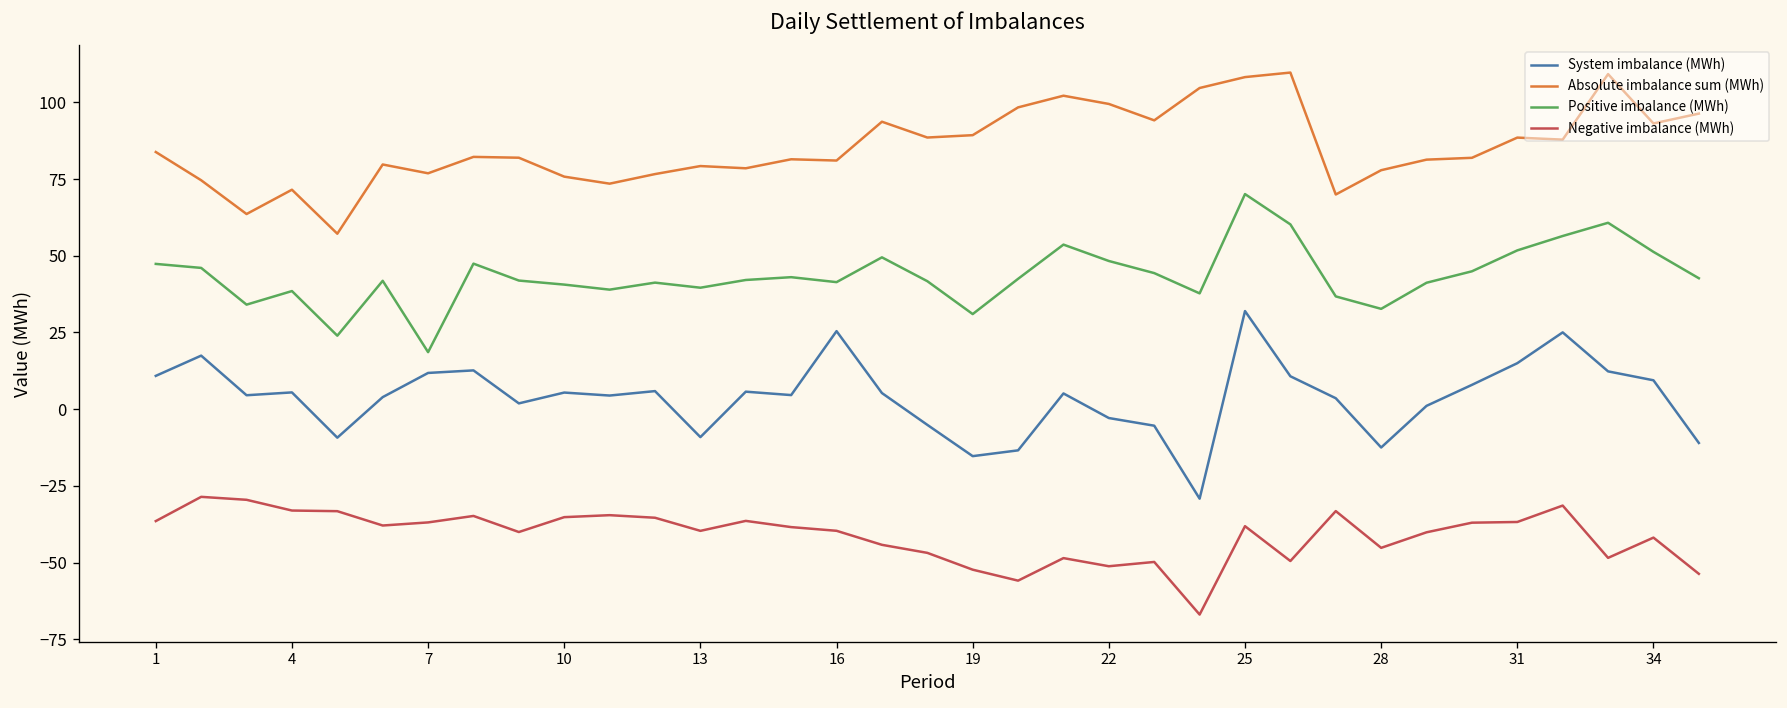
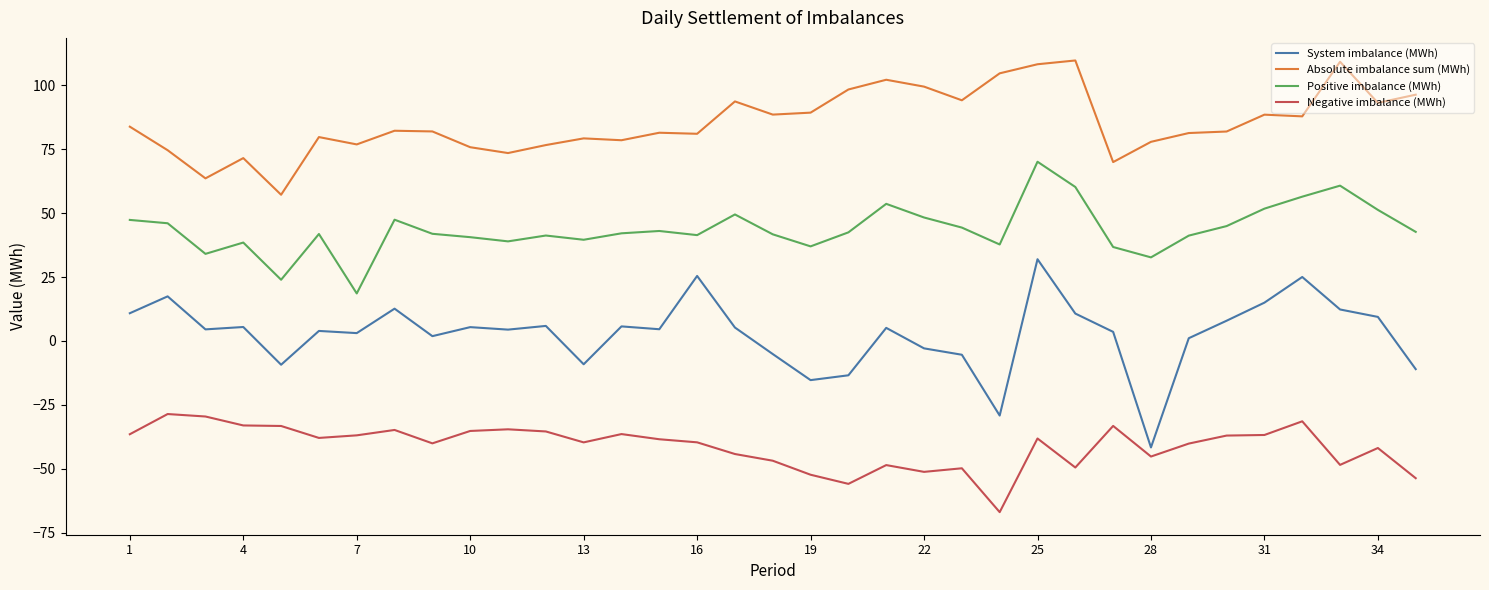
  {
    "System imbalance (MWh)": {
      "1": 11,
      "4": 5,
-     "7": 12,
+     "7": 3,
      "10": 5,
      "13": -9,
      "16": 25,
      "19": -15,
      "22": -3,
      "25": 32,
-     "28": -12,
+     "28": -42,
      "31": 15,
      "34": 9
    },
    "Positive imbalance (MWh)": {
      "1": 47,
      "4": 38,
      "7": 19,
      "10": 41,
      "13": 40,
      "16": 41,
-     "19": 31,
+     "19": 37,
      "22": 48,
      "25": 70,
      "28": 33,
      "31": 52,
      "34": 51
    }
  }
